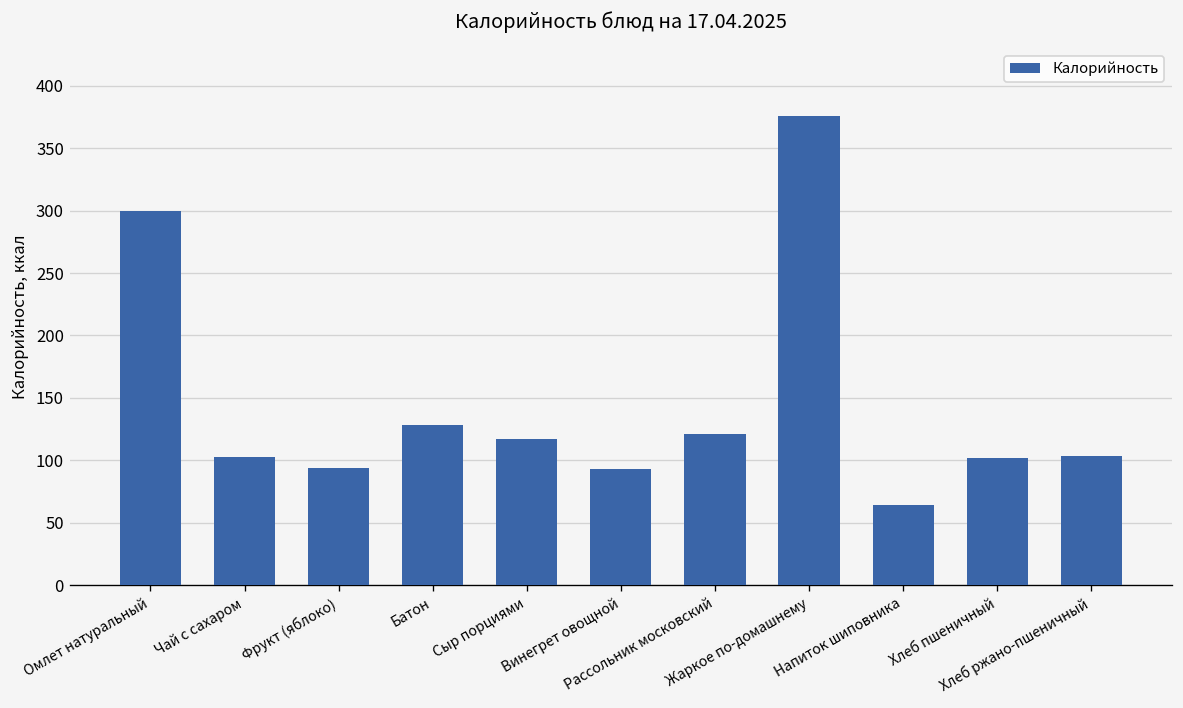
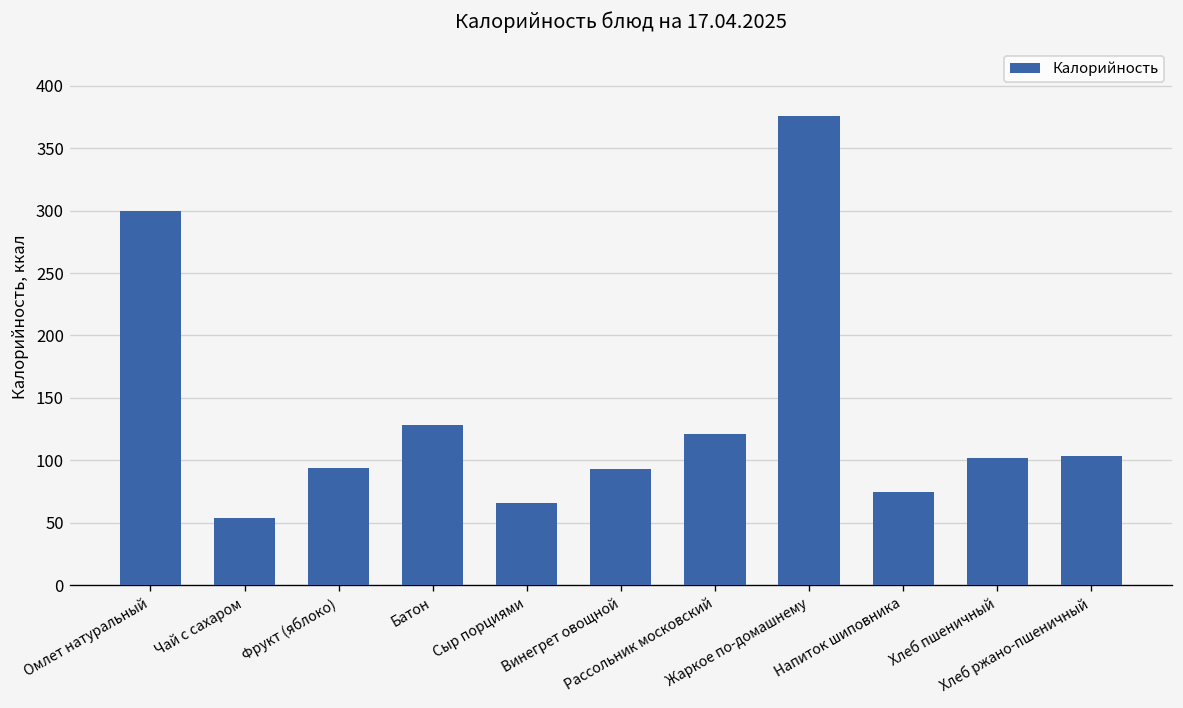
  {
    "Омлет натуральный": 300,
-   "Чай с сахаром": 102,
+   "Чай с сахаром": 53,
    "Фрукт (яблоко)": 94,
    "Батон": 128,
-   "Сыр порциями": 117,
+   "Сыр порциями": 66,
    "Винегрет овощной": 93,
    "Рассольник московский": 121,
    "Жаркое по-домашнему": 376,
-   "Напиток шиповника": 64,
+   "Напиток шиповника": 75,
    "Хлеб пшеничный": 102,
    "Хлеб ржано-пшеничный": 104
  }
